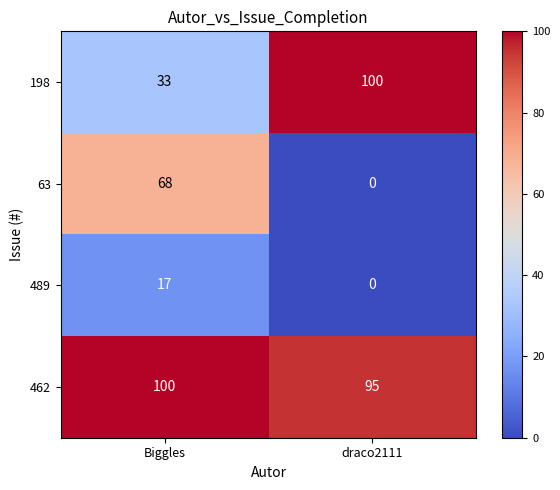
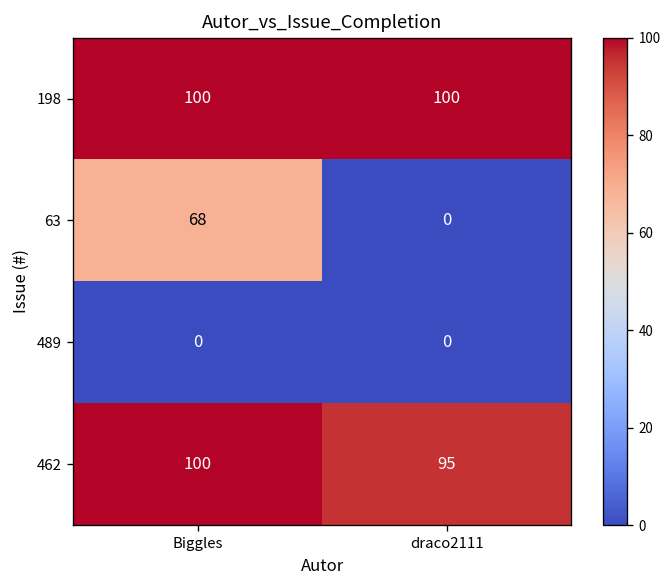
  {
    "198": {
-     "Biggles": 33,
+     "Biggles": 100,
      "draco2111": 100
    },
    "63": {
      "Biggles": 68,
      "draco2111": 0
    },
    "489": {
-     "Biggles": 17,
+     "Biggles": 0,
      "draco2111": 0
    },
    "462": {
      "Biggles": 100,
      "draco2111": 95
    }
  }
